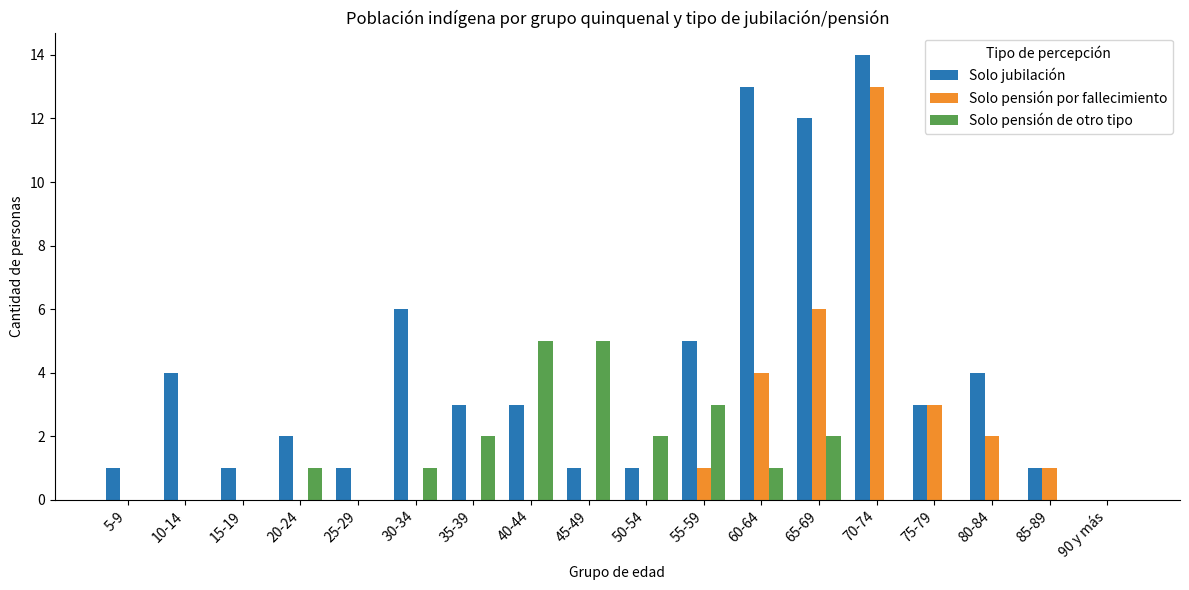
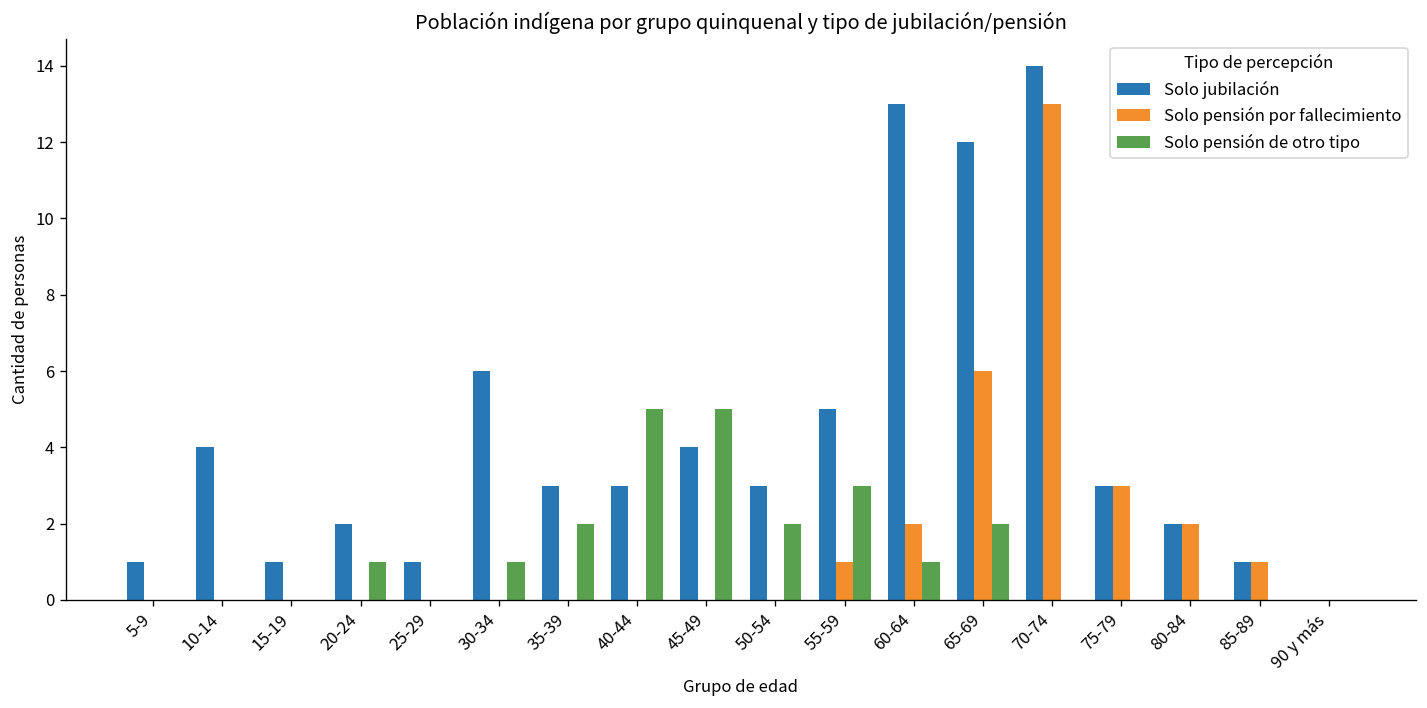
  {
    "Solo jubilación": {
      "5-9": 1,
      "10-14": 4,
      "15-19": 1,
      "20-24": 2,
      "25-29": 1,
      "30-34": 6,
      "35-39": 3,
      "40-44": 3,
-     "45-49": 1,
-     "50-54": 1,
+     "45-49": 4,
+     "50-54": 3,
      "55-59": 5,
      "60-64": 13,
      "65-69": 12,
      "70-74": 14,
      "75-79": 3,
-     "80-84": 4,
+     "80-84": 2,
      "85-89": 1,
      "90 y más": 0
    },
    "Solo pensión por fallecimiento": {
      "5-9": 0,
      "10-14": 0,
      "15-19": 0,
      "20-24": 0,
      "25-29": 0,
      "30-34": 0,
      "35-39": 0,
      "40-44": 0,
      "45-49": 0,
      "50-54": 0,
      "55-59": 1,
-     "60-64": 4,
+     "60-64": 2,
      "65-69": 6,
      "70-74": 13,
      "75-79": 3,
      "80-84": 2,
      "85-89": 1,
      "90 y más": 0
    },
    "Solo pensión de otro tipo": {
      "5-9": 0,
      "10-14": 0,
      "15-19": 0,
      "20-24": 1,
      "25-29": 0,
      "30-34": 1,
      "35-39": 2,
      "40-44": 5,
      "45-49": 5,
      "50-54": 2,
      "55-59": 3,
      "60-64": 1,
      "65-69": 2,
      "70-74": 0,
      "75-79": 0,
      "80-84": 0,
      "85-89": 0,
      "90 y más": 0
    }
  }
